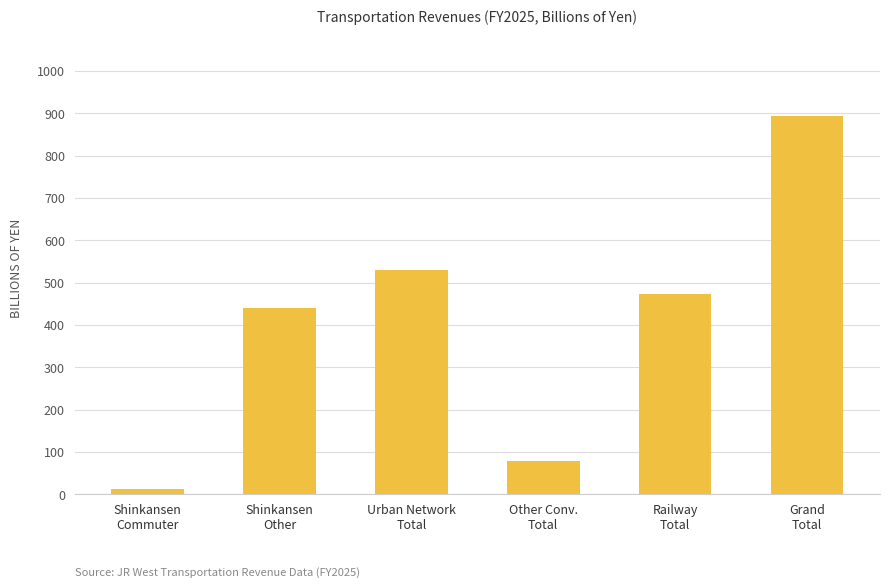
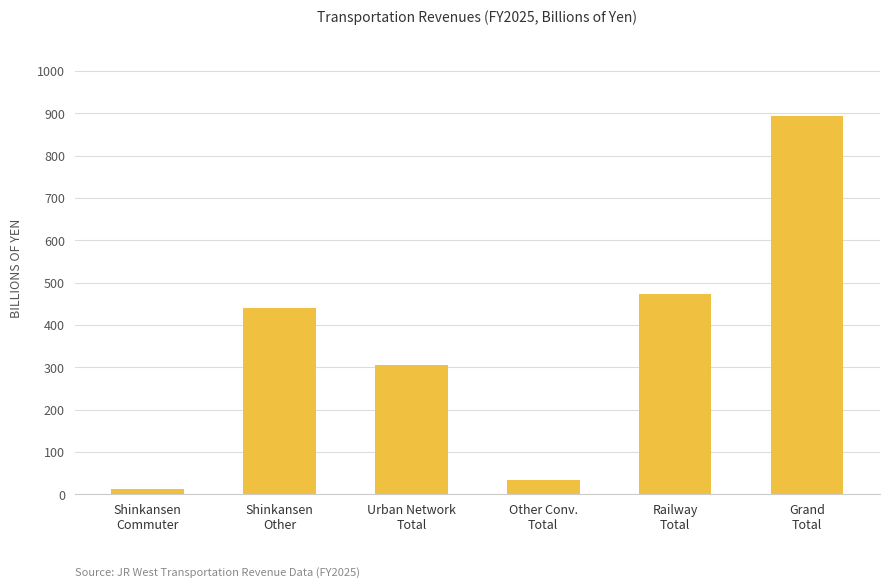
  {
    "Shinkansen Commuter": 10,
    "Shinkansen Other": 440,
-   "Urban Network Total": 530,
-   "Other Conv. Total": 80,
+   "Urban Network Total": 300,
+   "Other Conv. Total": 30,
    "Railway Total": 470,
    "Grand Total": 890
  }
